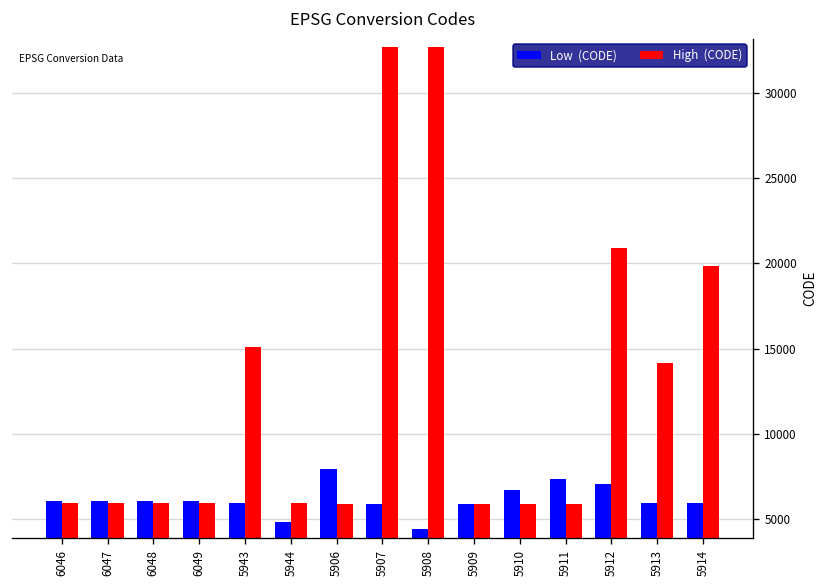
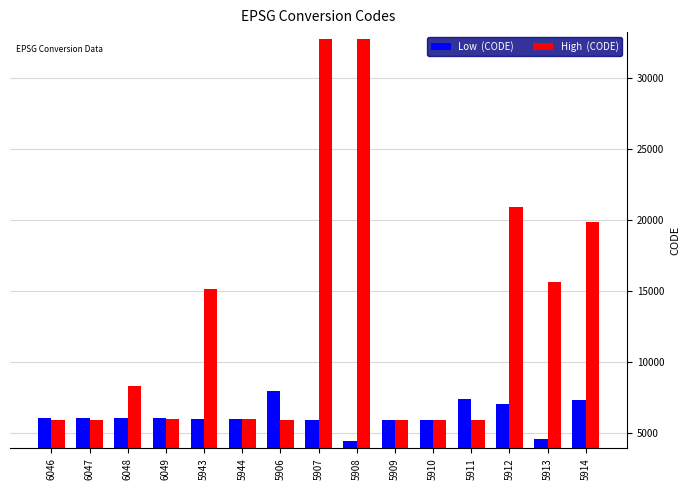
  {
    "Low (CODE)": {
      "6046": 6000,
      "6047": 6000,
      "6048": 6000,
      "6049": 6000,
      "5943": 5900,
-     "5944": 4800,
+     "5944": 5900,
      "5906": 7900,
      "5907": 5900,
      "5908": 4400,
      "5909": 5900,
-     "5910": 6700,
+     "5910": 5900,
      "5911": 7400,
      "5912": 7000,
-     "5913": 5900,
-     "5914": 5900
+     "5913": 4500,
+     "5914": 7300
    },
    "High (CODE)": {
      "6046": 5900,
      "6047": 5900,
-     "6048": 5900,
+     "6048": 8200,
      "6049": 5900,
      "5943": 15100,
      "5944": 5900,
      "5906": 5900,
      "5907": 32700,
      "5908": 32700,
      "5909": 5900,
      "5910": 5900,
      "5911": 5900,
      "5912": 20900,
-     "5913": 14200,
+     "5913": 15600,
      "5914": 19900
    }
  }
